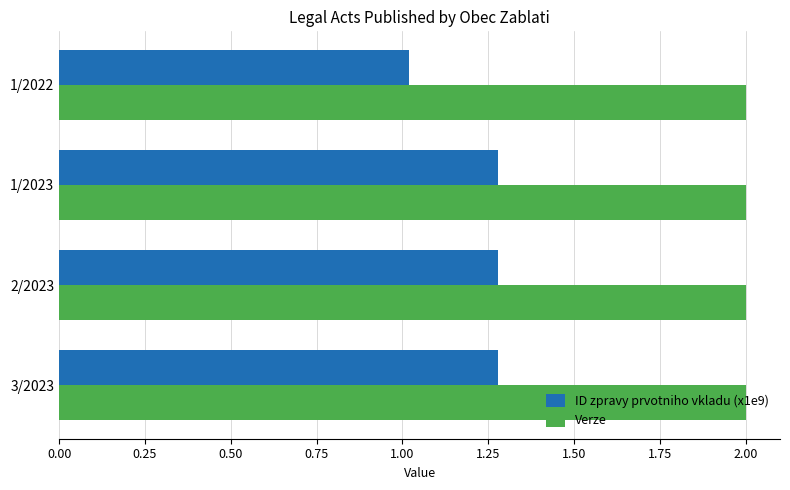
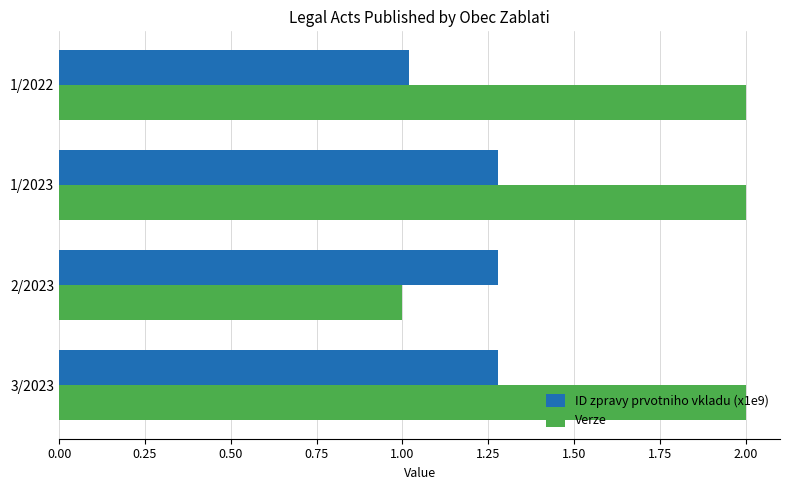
  {
    "ID zpravy prvotniho vkladu (x1e9)": {
      "1/2022": 1.02,
      "1/2023": 1.28,
      "2/2023": 1.28,
      "3/2023": 1.28
    },
    "Verze": {
      "1/2022": 2,
      "1/2023": 2,
-     "2/2023": 2,
+     "2/2023": 1,
      "3/2023": 2
    }
  }
